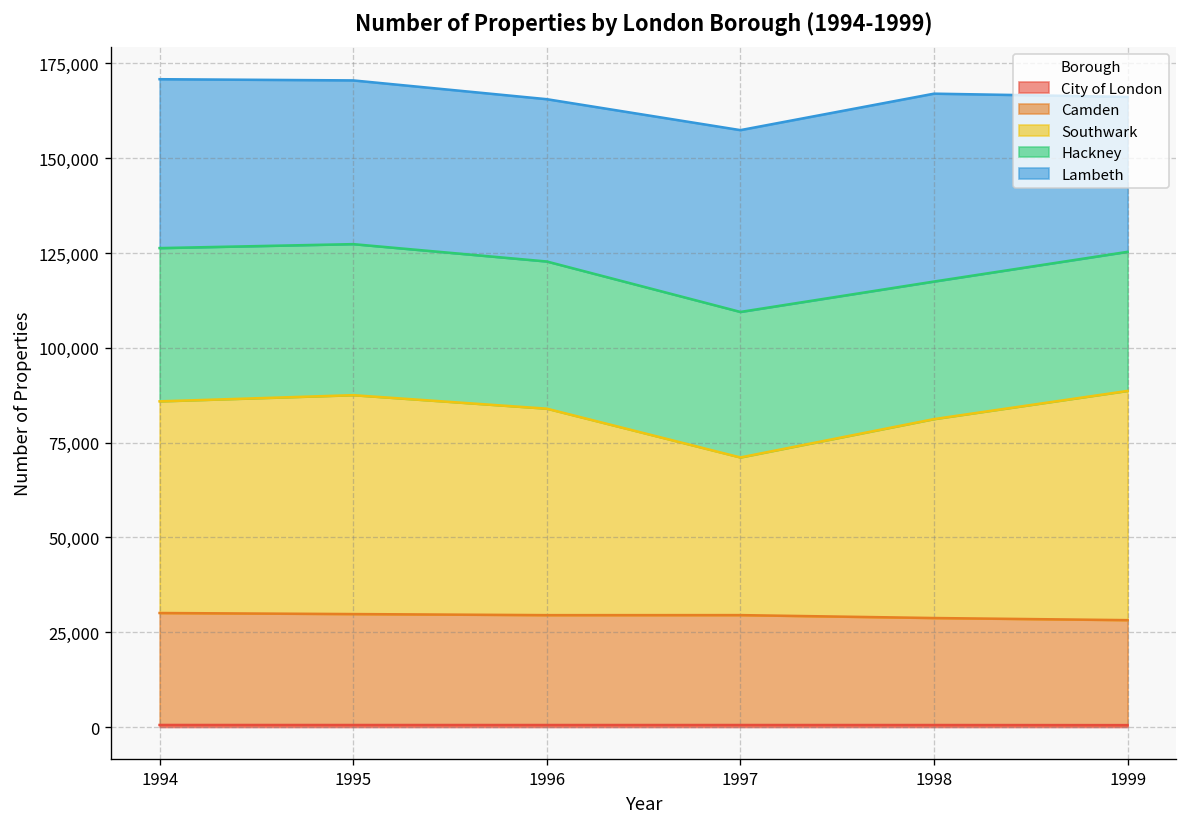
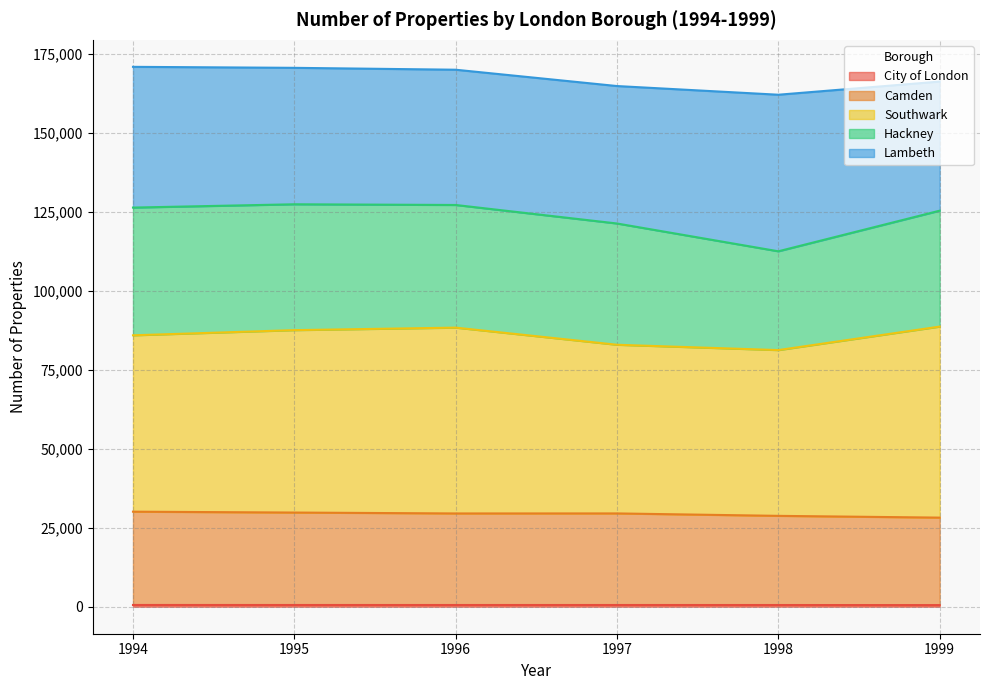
  {
    "Southwark": {
      "1994": "56,000",
      "1995": "58,000",
-     "1996": "54,000",
-     "1997": "42,000",
+     "1996": "59,000",
+     "1997": "53,000",
      "1998": "52,000",
      "1999": "60,000"
    },
    "Hackney": {
      "1994": "40,000",
      "1995": "40,000",
      "1996": "39,000",
      "1997": "38,000",
-     "1998": "36,000",
+     "1998": "31,000",
      "1999": "37,000"
    },
    "Lambeth": {
      "1994": "45,000",
      "1995": "43,000",
      "1996": "43,000",
-     "1997": "48,000",
+     "1997": "43,000",
      "1998": "50,000"
    }
  }
